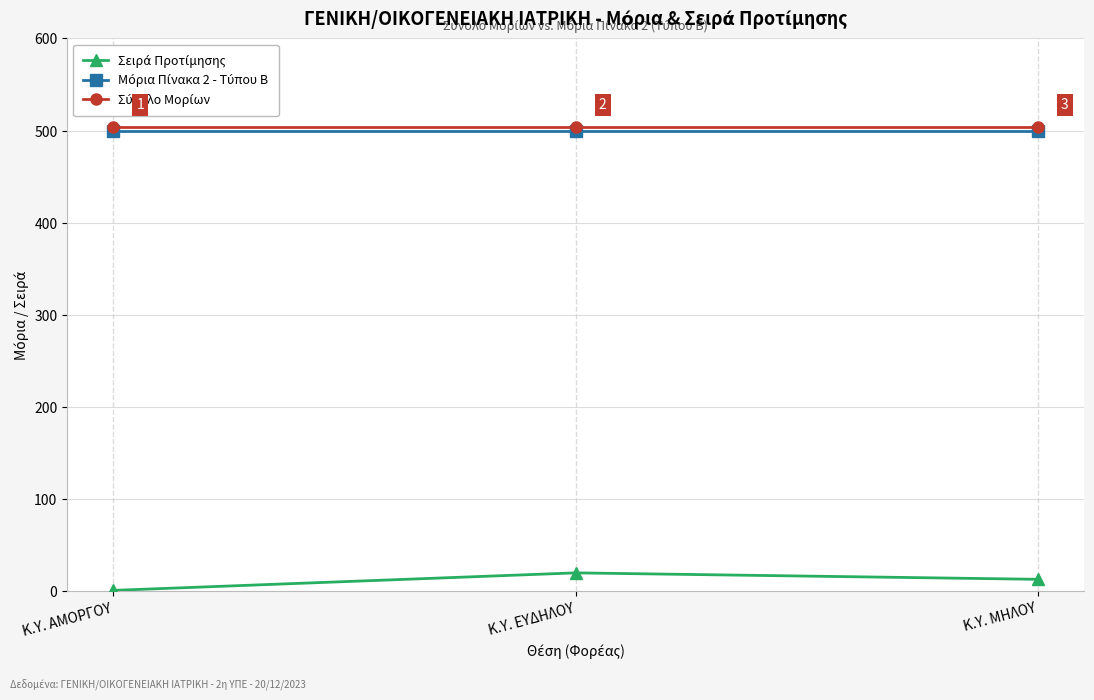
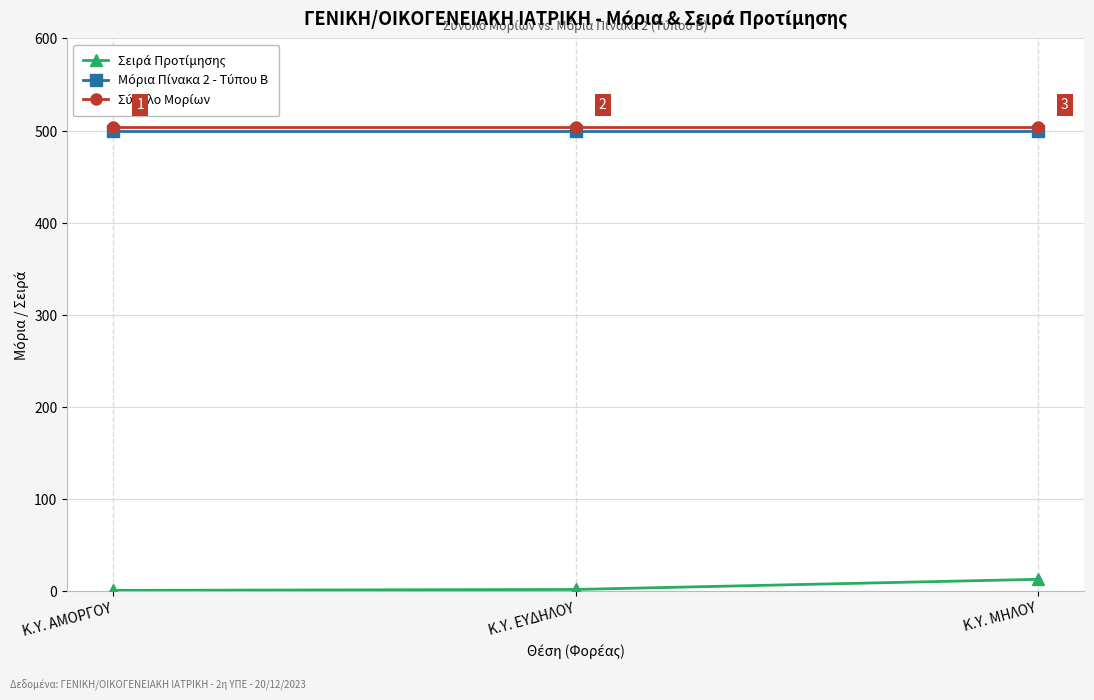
  {
    "Σειρά Προτίμησης": {
      "Κ.Υ. ΑΜΟΡΓΟΥ": 0,
-     "Κ.Υ. ΕΥΔΗΛΟΥ": 20,
+     "Κ.Υ. ΕΥΔΗΛΟΥ": 0,
      "Κ.Υ. ΜΗΛΟΥ": 10
    },
    "Μόρια Πίνακα 2 - Τύπου Β": {
      "Κ.Υ. ΑΜΟΡΓΟΥ": 500,
      "Κ.Υ. ΕΥΔΗΛΟΥ": 500,
      "Κ.Υ. ΜΗΛΟΥ": 500
    },
    "Σύνολο Μορίων": {
      "Κ.Υ. ΑΜΟΡΓΟΥ": 500,
      "Κ.Υ. ΕΥΔΗΛΟΥ": 500,
      "Κ.Υ. ΜΗΛΟΥ": 500
    }
  }
